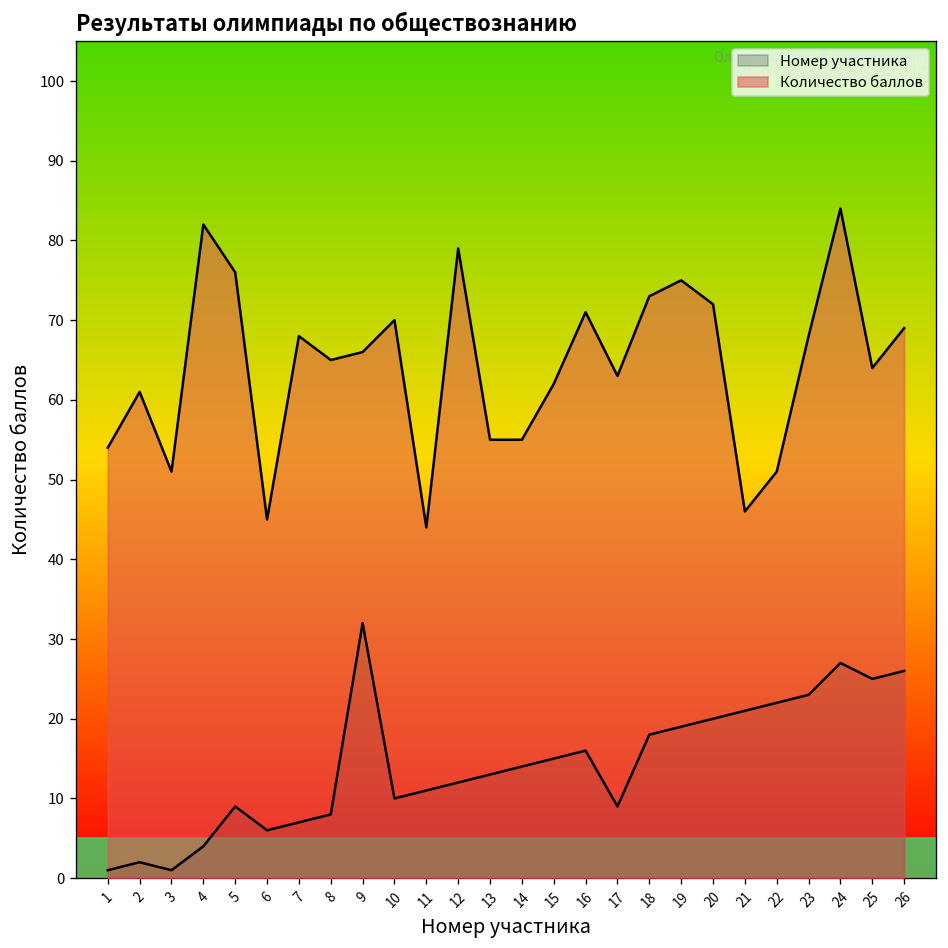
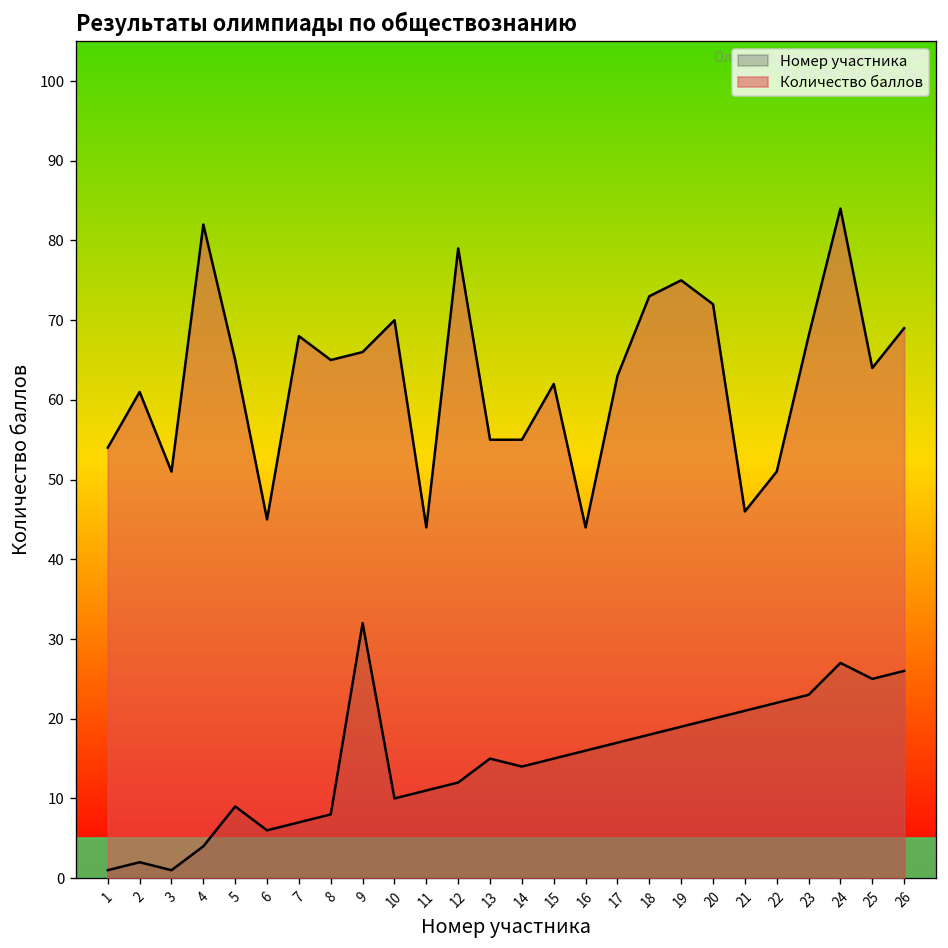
  {
    "Номер участника": {
      "5": 9,
      "6": 6,
      "7": 7,
      "8": 8,
      "9": 32,
      "10": 10,
      "11": 11,
      "12": 12,
-     "13": 13,
+     "13": 15,
      "14": 14,
      "15": 15,
      "16": 16,
-     "17": 9,
+     "17": 17,
      "18": 18,
      "19": 19,
      "20": 20,
      "21": 21,
      "22": 22,
      "23": 23,
      "24": 27,
      "25": 25,
      "26": 26
    },
    "Количество баллов": {
      "1": 54,
      "2": 61,
      "3": 51,
      "4": 82,
-     "5": 76,
+     "5": 65,
      "6": 45,
      "7": 68,
      "8": 65,
      "9": 66,
      "10": 70,
      "11": 44,
      "12": 79,
      "13": 55,
      "14": 55,
      "15": 62,
-     "16": 71,
+     "16": 44,
      "17": 63,
      "18": 73,
      "19": 75,
      "20": 72,
      "21": 46,
      "22": 51,
      "23": 68,
      "24": 84,
      "25": 64,
      "26": 69
    }
  }
